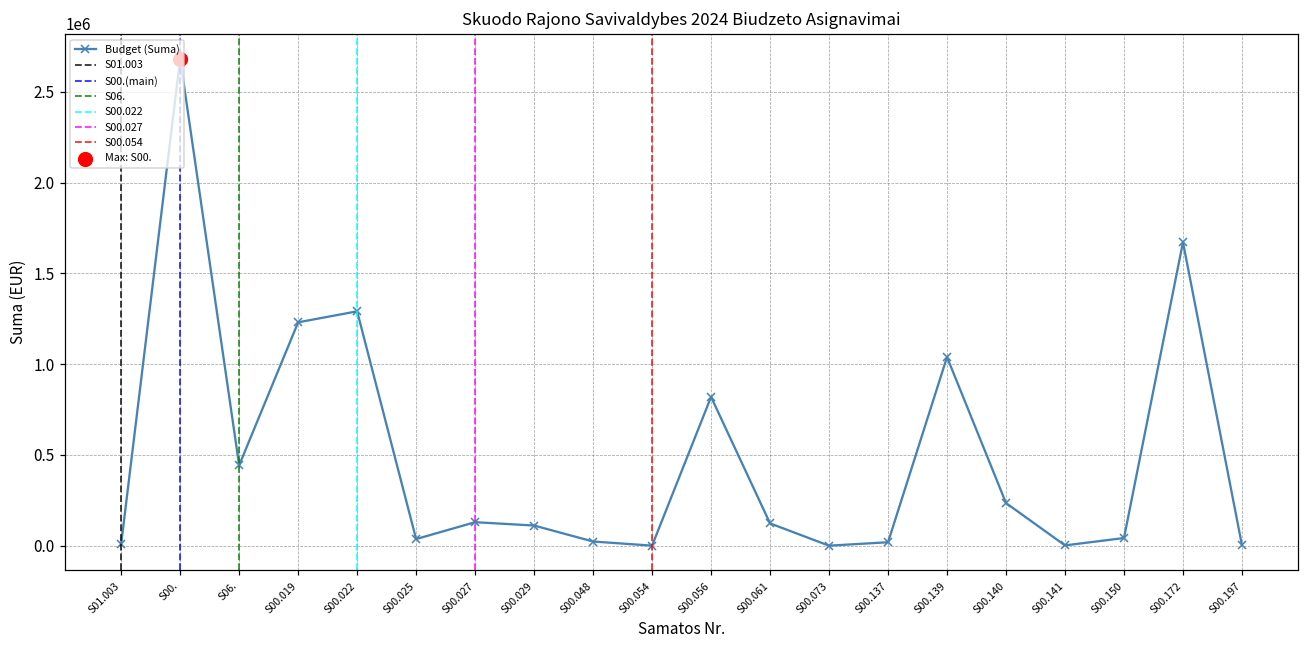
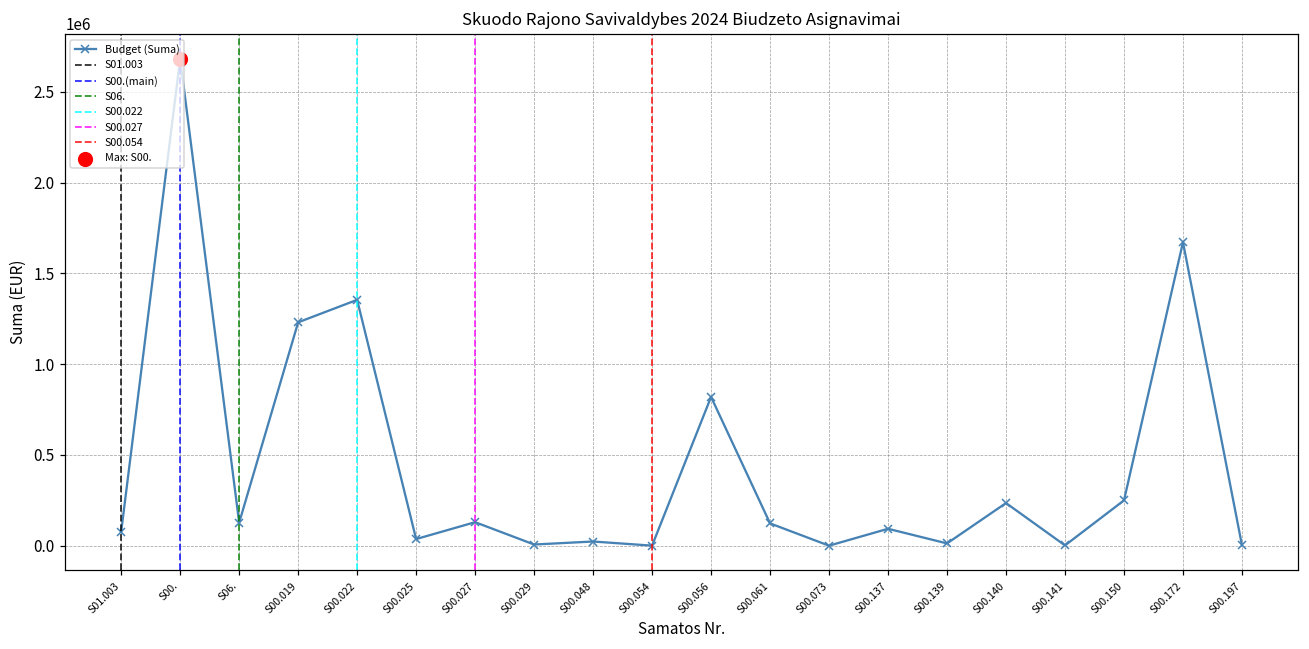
  {
    "Budget (Suma)": {
-     "S01.003": 10000,
-     "S06.": 440000,
+     "S01.003": 80000,
+     "S06.": 130000,
      "S00.019": 1230000,
-     "S00.022": 1290000,
+     "S00.022": 1350000,
      "S00.025": 40000,
      "S00.027": 130000,
-     "S00.029": 110000,
+     "S00.029": 10000,
      "S00.048": 20000,
      "S00.054": 0,
      "S00.056": 820000,
      "S00.061": 120000,
      "S00.073": 0,
-     "S00.137": 20000,
-     "S00.139": 1040000,
+     "S00.137": 90000,
+     "S00.139": 10000,
      "S00.140": 230000,
      "S00.141": 0,
-     "S00.150": 40000,
+     "S00.150": 250000,
      "S00.172": 1670000,
      "S00.197": 0
    }
  }
